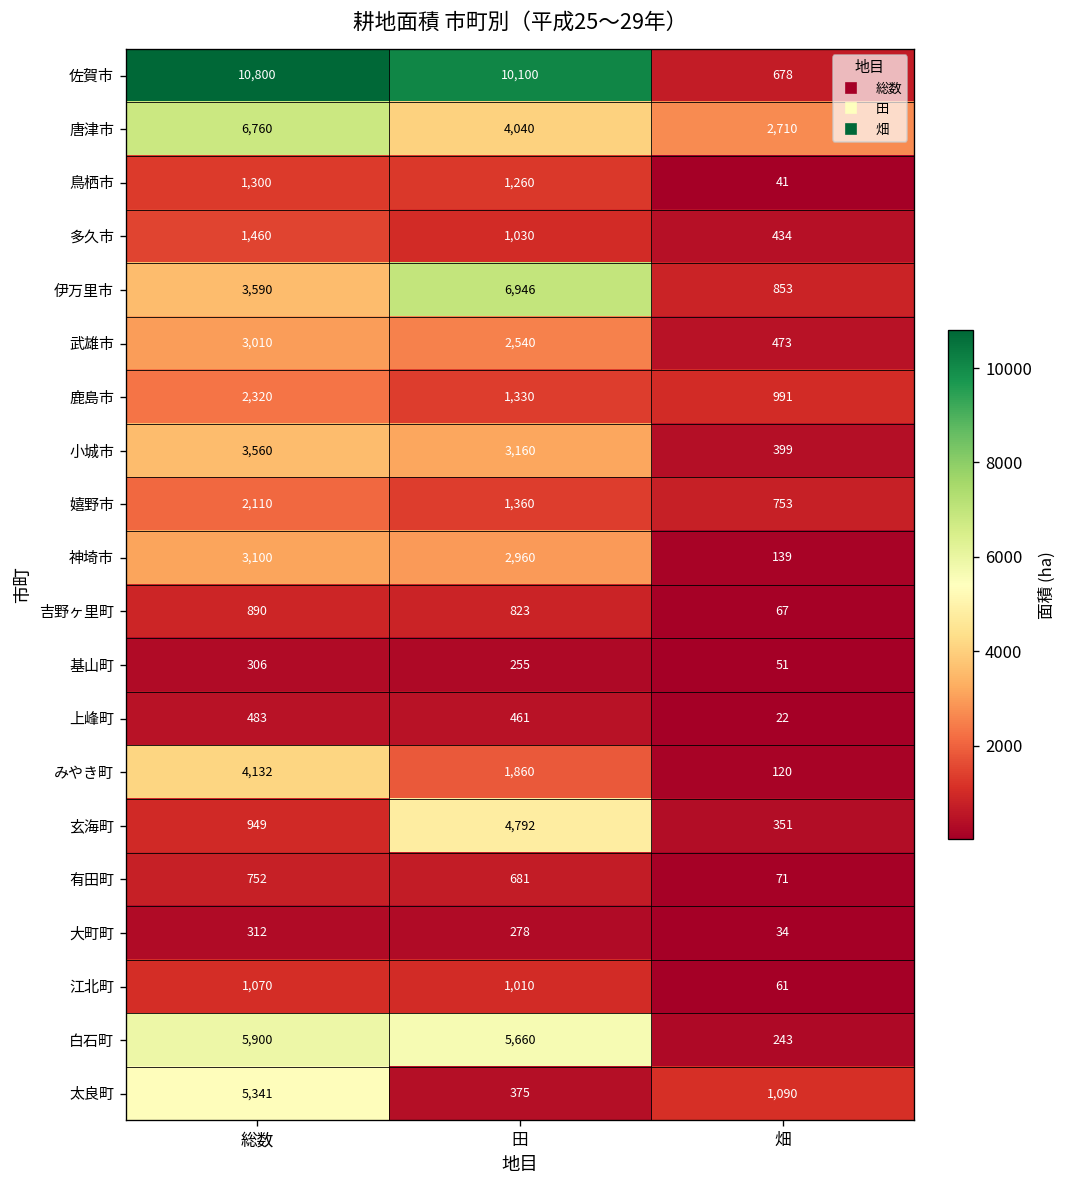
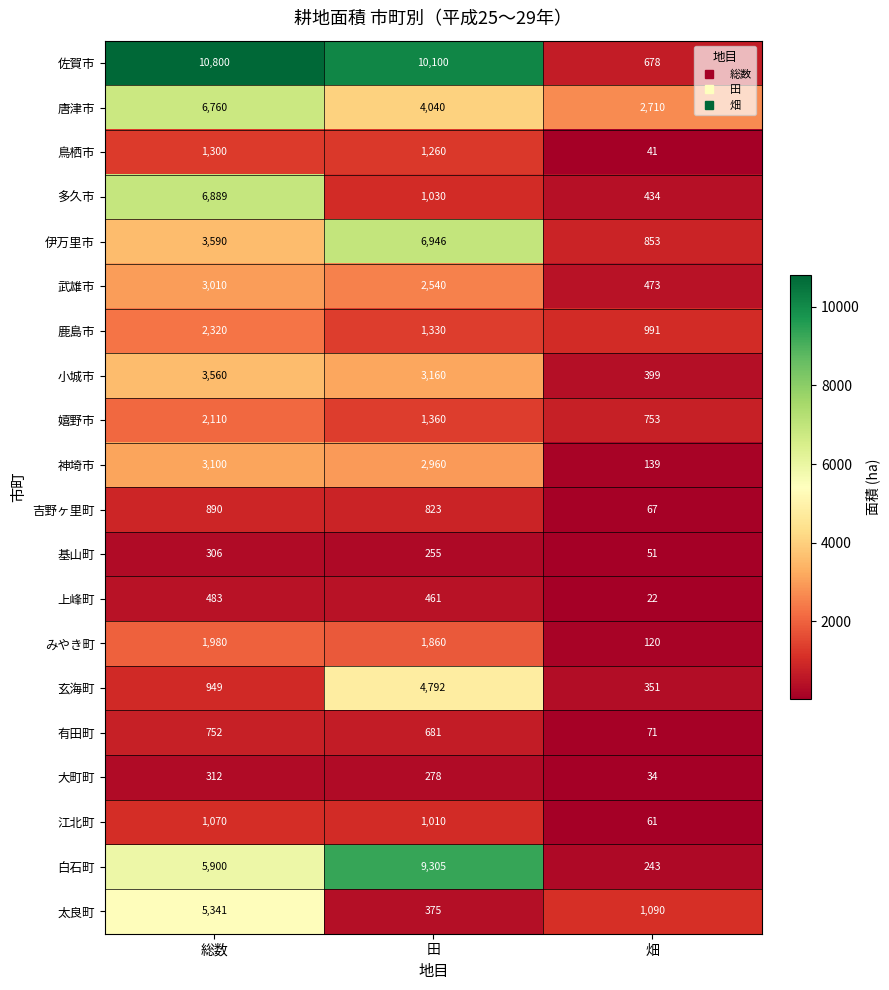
  {
    "佐賀市": {
      "総数": "10,800",
      "田": "10,100",
      "畑": "678"
    },
    "唐津市": {
      "総数": "6,760",
      "田": "4,040",
      "畑": "2,710"
    },
    "鳥栖市": {
      "総数": "1,300",
      "田": "1,260",
      "畑": "41"
    },
    "多久市": {
-     "総数": "1,460",
+     "総数": "6,889",
      "田": "1,030",
      "畑": "434"
    },
    "伊万里市": {
      "総数": "3,590",
      "田": "6,946",
      "畑": "853"
    },
    "武雄市": {
      "総数": "3,010",
      "田": "2,540",
      "畑": "473"
    },
    "鹿島市": {
      "総数": "2,320",
      "田": "1,330",
      "畑": "991"
    },
    "小城市": {
      "総数": "3,560",
      "田": "3,160",
      "畑": "399"
    },
    "嬉野市": {
      "総数": "2,110",
      "田": "1,360",
      "畑": "753"
    },
    "神埼市": {
      "総数": "3,100",
      "田": "2,960",
      "畑": "139"
    },
    "吉野ヶ里町": {
      "総数": "890",
      "田": "823",
      "畑": "67"
    },
    "基山町": {
      "総数": "306",
      "田": "255",
      "畑": "51"
    },
    "上峰町": {
      "総数": "483",
      "田": "461",
      "畑": "22"
    },
    "みやき町": {
-     "総数": "4,132",
+     "総数": "1,980",
      "田": "1,860",
      "畑": "120"
    },
    "玄海町": {
      "総数": "949",
      "田": "4,792",
      "畑": "351"
    },
    "有田町": {
      "総数": "752",
      "田": "681",
      "畑": "71"
    },
    "大町町": {
      "総数": "312",
      "田": "278",
      "畑": "34"
    },
    "江北町": {
      "総数": "1,070",
      "田": "1,010",
      "畑": "61"
    },
    "白石町": {
      "総数": "5,900",
-     "田": "5,660",
+     "田": "9,305",
      "畑": "243"
    },
    "太良町": {
      "総数": "5,341",
      "田": "375",
      "畑": "1,090"
    }
  }
